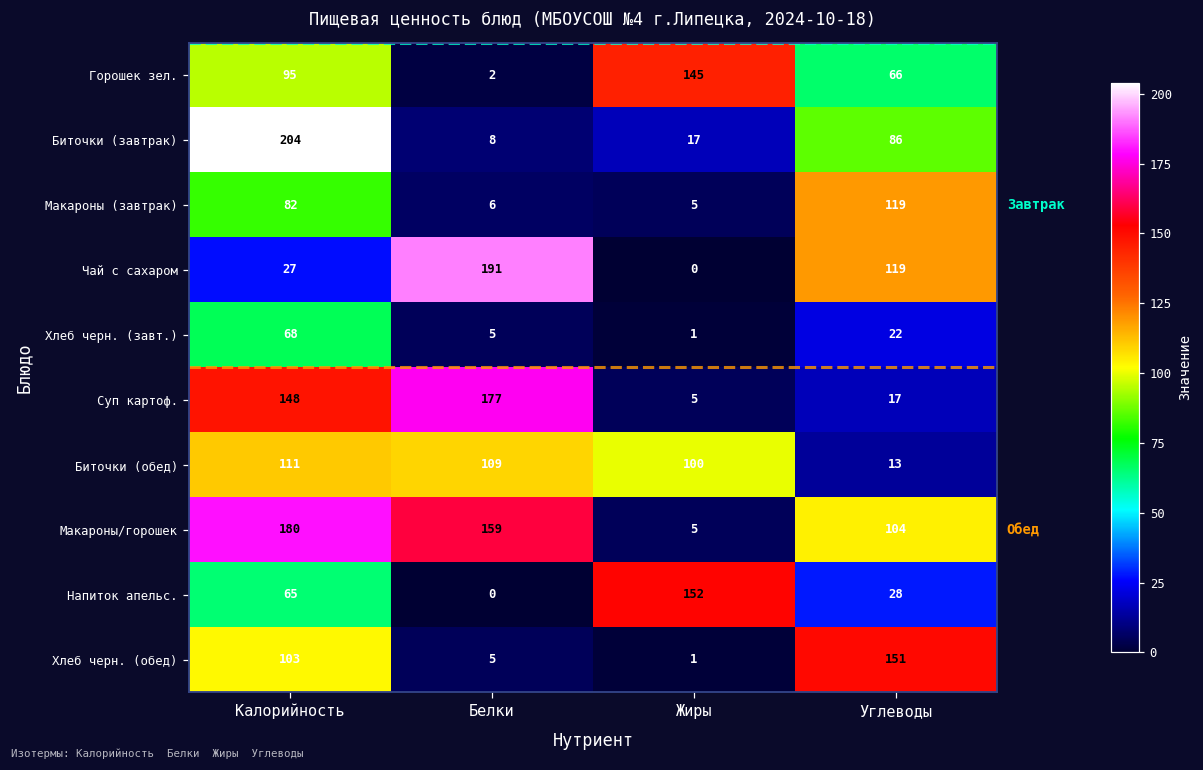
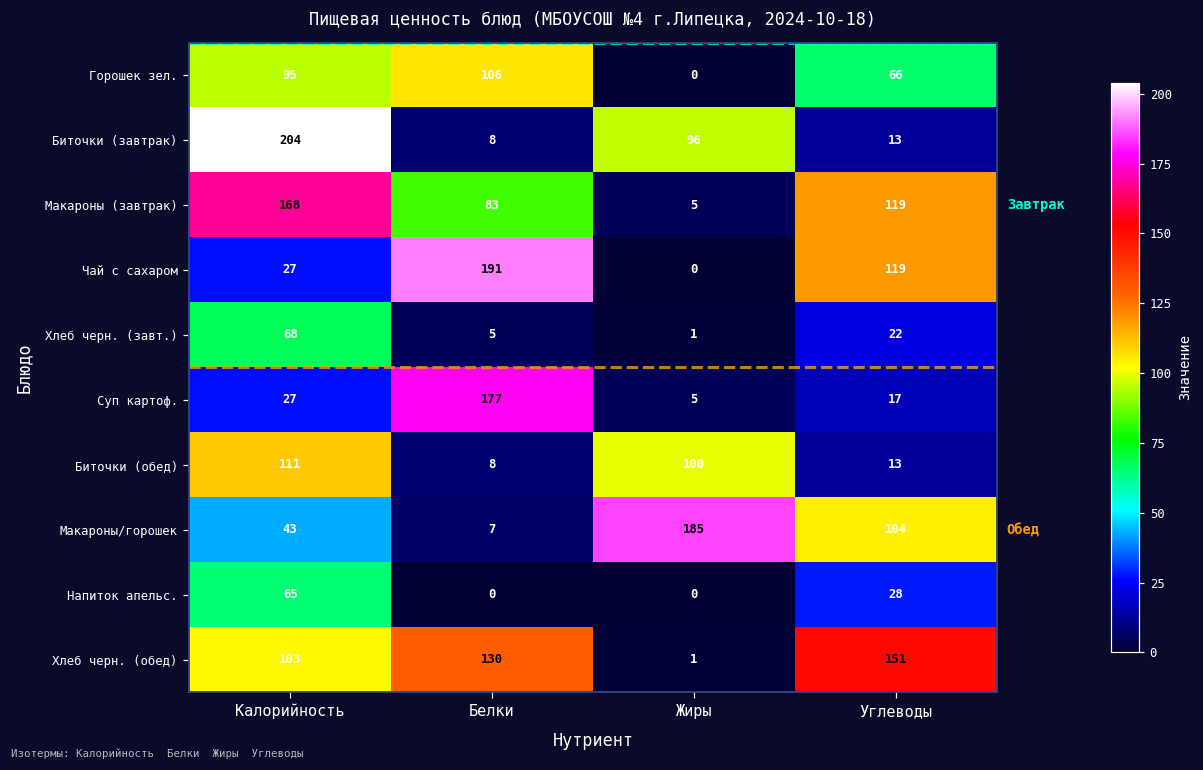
  {
    "Горошек зел.": {
      "Калорийность": 95,
-     "Белки": 2,
-     "Жиры": 145,
+     "Белки": 106,
+     "Жиры": 0,
      "Углеводы": 66
    },
    "Биточки (завтрак)": {
      "Калорийность": 204,
      "Белки": 8,
-     "Жиры": 17,
-     "Углеводы": 86
+     "Жиры": 96,
+     "Углеводы": 13
    },
    "Макароны (завтрак)": {
-     "Калорийность": 82,
-     "Белки": 6,
+     "Калорийность": 168,
+     "Белки": 83,
      "Жиры": 5,
      "Углеводы": 119
    },
    "Чай с сахаром": {
      "Калорийность": 27,
      "Белки": 191,
      "Жиры": 0,
      "Углеводы": 119
    },
    "Хлеб черн. (завт.)": {
      "Калорийность": 68,
      "Белки": 5,
      "Жиры": 1,
      "Углеводы": 22
    },
    "Суп картоф.": {
-     "Калорийность": 148,
+     "Калорийность": 27,
      "Белки": 177,
      "Жиры": 5,
      "Углеводы": 17
    },
    "Биточки (обед)": {
      "Калорийность": 111,
-     "Белки": 109,
+     "Белки": 8,
      "Жиры": 100,
      "Углеводы": 13
    },
    "Макароны/горошек": {
-     "Калорийность": 180,
-     "Белки": 159,
-     "Жиры": 5,
+     "Калорийность": 43,
+     "Белки": 7,
+     "Жиры": 185,
      "Углеводы": 104
    },
    "Напиток апельс.": {
      "Калорийность": 65,
      "Белки": 0,
-     "Жиры": 152,
+     "Жиры": 0,
      "Углеводы": 28
    },
    "Хлеб черн. (обед)": {
      "Калорийность": 103,
-     "Белки": 5,
+     "Белки": 130,
      "Жиры": 1,
      "Углеводы": 151
    }
  }
